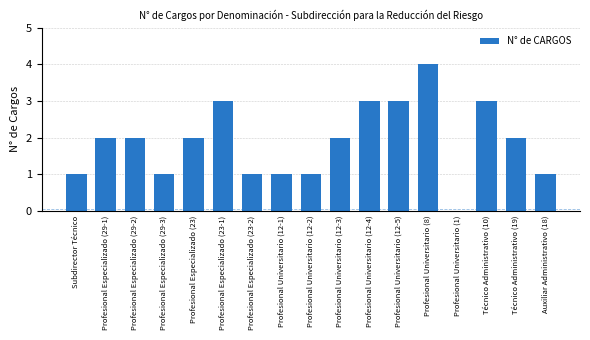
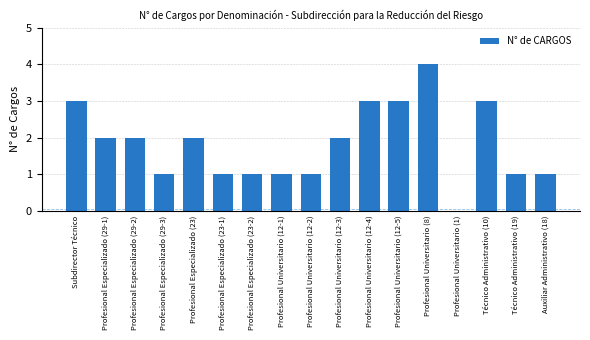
  {
-   "Subdirector Técnico": 1,
+   "Subdirector Técnico": 3,
    "Profesional Especializado (29-1)": 2,
    "Profesional Especializado (29-2)": 2,
    "Profesional Especializado (29-3)": 1,
    "Profesional Especializado (23)": 2,
-   "Profesional Especializado (23-1)": 3,
+   "Profesional Especializado (23-1)": 1,
    "Profesional Especializado (23-2)": 1,
    "Profesional Universitario (12-1)": 1,
    "Profesional Universitario (12-2)": 1,
    "Profesional Universitario (12-3)": 2,
    "Profesional Universitario (12-4)": 3,
    "Profesional Universitario (12-5)": 3,
    "Profesional Universitario (8)": 4,
    "Profesional Universitario (1)": 0,
    "Técnico Administrativo (10)": 3,
-   "Técnico Administrativo (19)": 2,
+   "Técnico Administrativo (19)": 1,
    "Auxiliar Administrativo (18)": 1
  }
